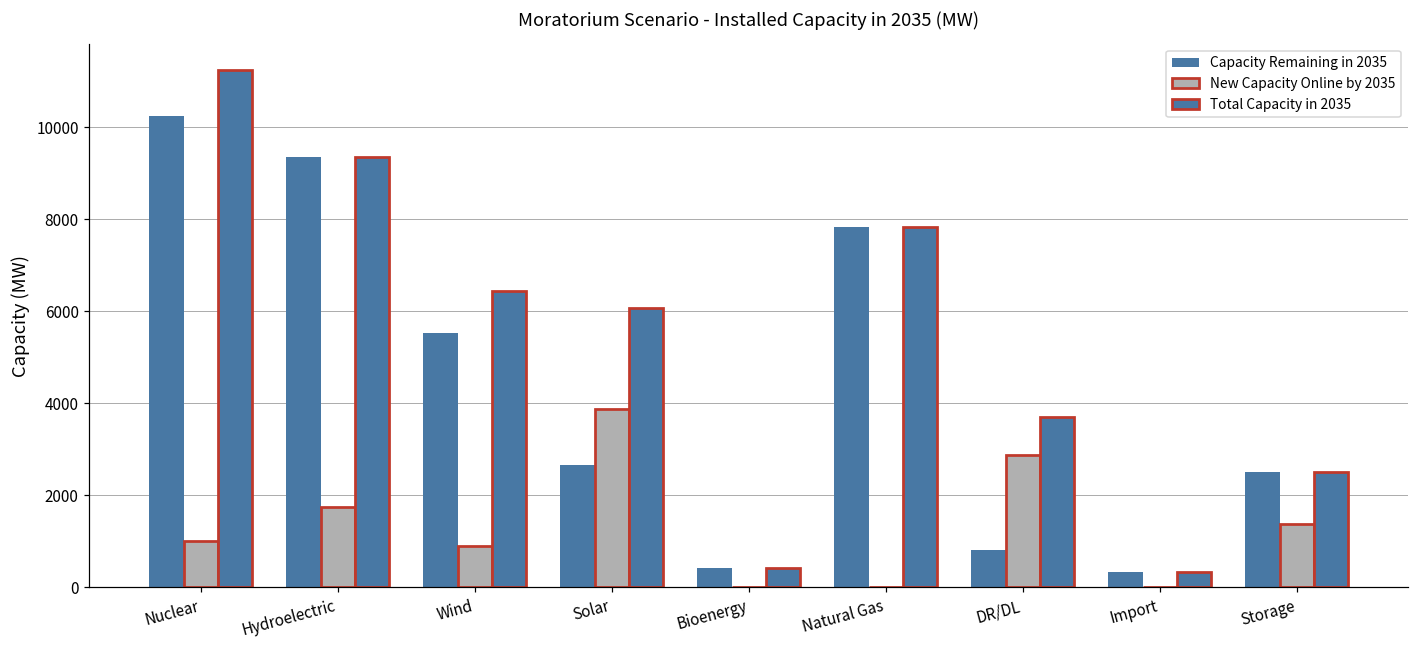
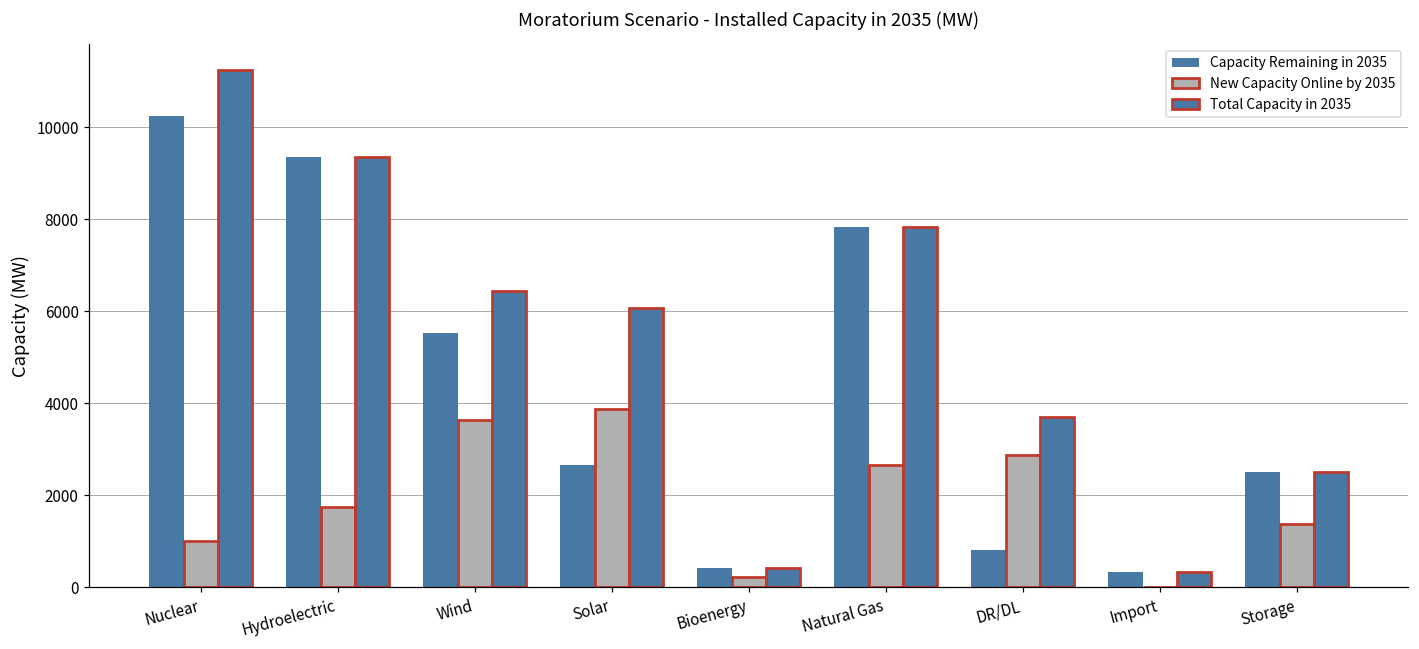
  {
    "New Capacity Online by 2035": {
      "Nuclear": 1000,
      "Hydroelectric": 1800,
-     "Wind": 900,
+     "Wind": 3600,
      "Solar": 3900,
-     "Bioenergy": 0,
-     "Natural Gas": 0,
+     "Bioenergy": 200,
+     "Natural Gas": 2700,
      "DR/DL": 2900,
      "Import": 0,
      "Storage": 1400
    }
  }
